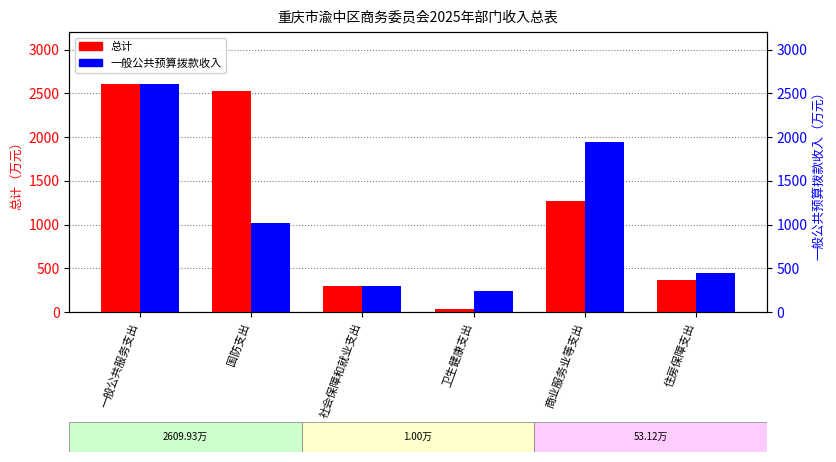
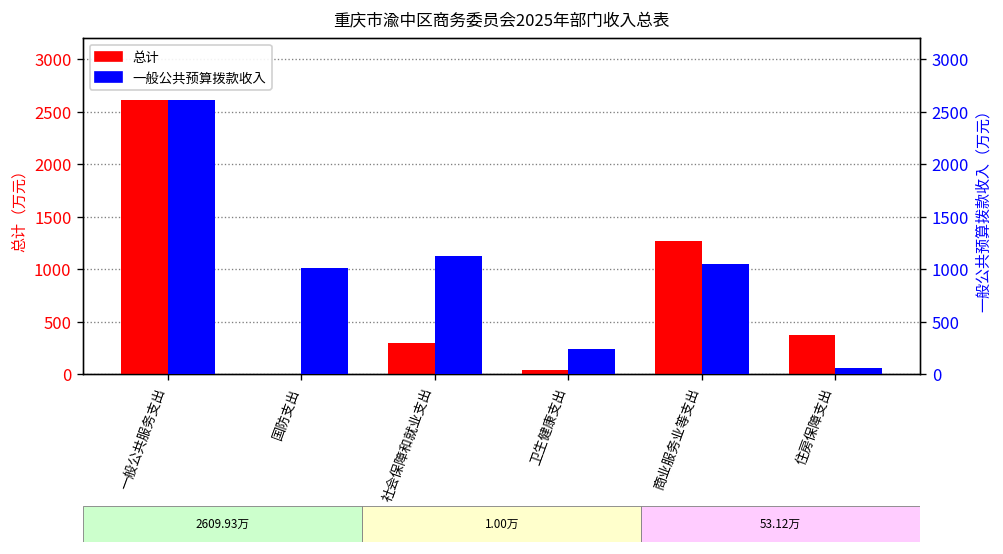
  {
    "总计": {
      "一般公共服务支出": 2600,
-     "国防支出": 2500,
+     "国防支出": 0,
      "社会保障和就业支出": 300,
      "卫生健康支出": 0,
      "商业服务业等支出": 1300,
      "住房保障支出": 400
    },
    "一般公共预算拨款收入": {
      "一般公共服务支出": 2600,
      "国防支出": 1000,
-     "社会保障和就业支出": 300,
+     "社会保障和就业支出": 1100,
      "卫生健康支出": 200,
-     "商业服务业等支出": 1900,
-     "住房保障支出": 400
+     "商业服务业等支出": 1000,
+     "住房保障支出": 100
    }
  }
